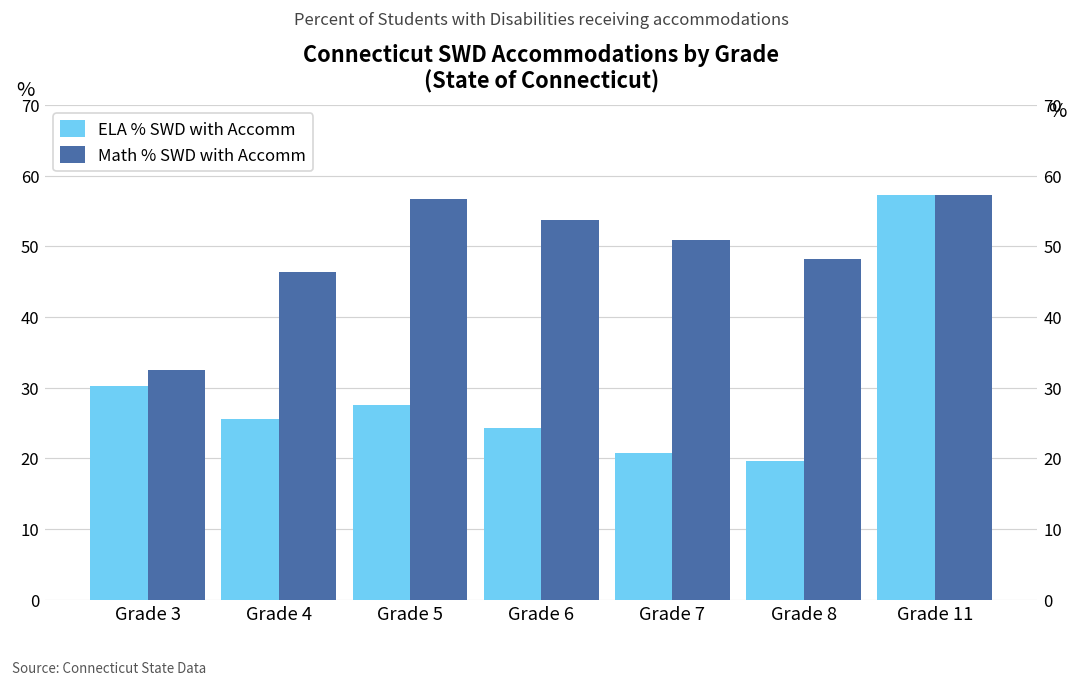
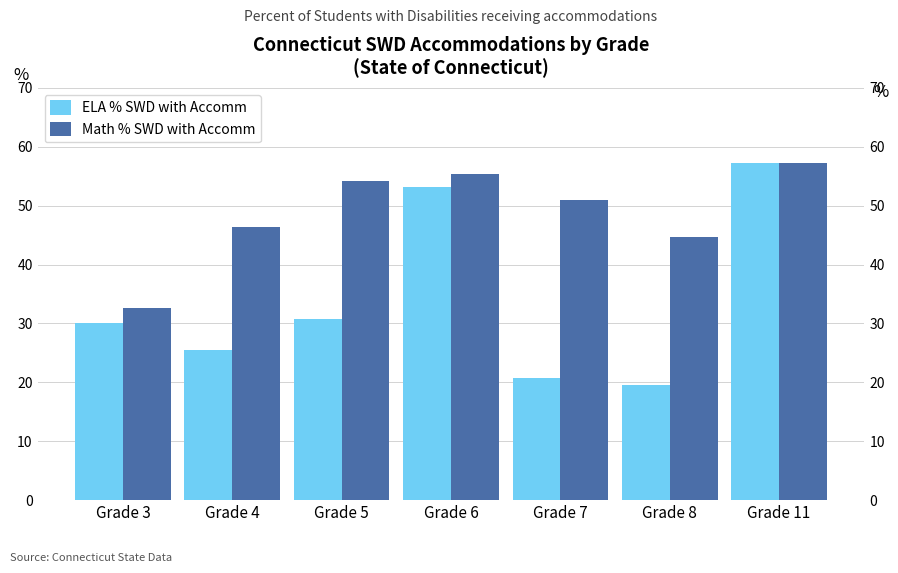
  {
    "ELA % SWD with Accomm": {
      "Grade 3": 30,
      "Grade 4": 25,
-     "Grade 5": 28,
-     "Grade 6": 24,
+     "Grade 5": 31,
+     "Grade 6": 53,
      "Grade 7": 21,
      "Grade 8": 20,
      "Grade 11": 57
    },
    "Math % SWD with Accomm": {
      "Grade 3": 33,
      "Grade 4": 46,
-     "Grade 5": 57,
-     "Grade 6": 54,
+     "Grade 5": 54,
+     "Grade 6": 55,
      "Grade 7": 51,
-     "Grade 8": 48,
+     "Grade 8": 45,
      "Grade 11": 57
    }
  }
